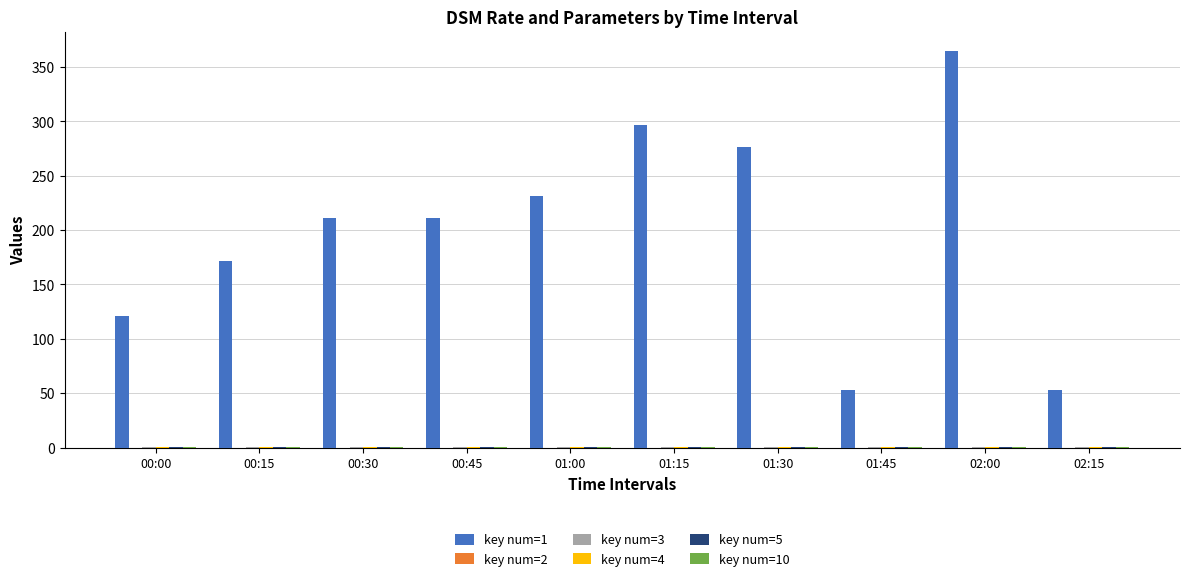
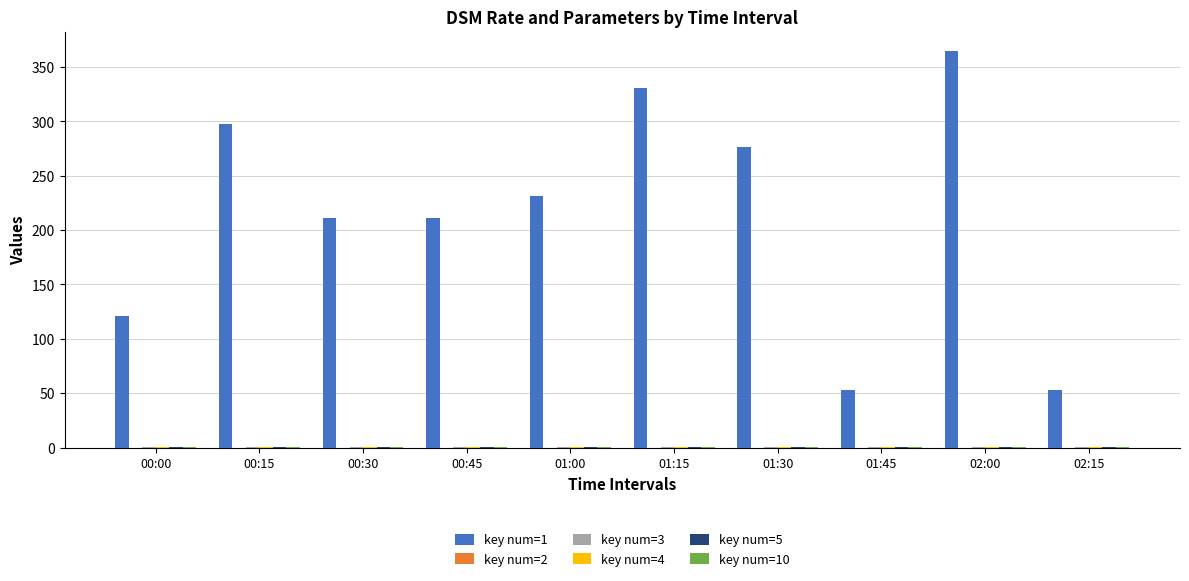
  {
    "key num=1": {
      "00:00": 121,
-     "00:15": 171,
+     "00:15": 297,
      "00:30": 211,
      "00:45": 211,
      "01:00": 231,
-     "01:15": 296,
+     "01:15": 331,
      "01:30": 276,
      "01:45": 53,
      "02:00": 364,
      "02:15": 53
    },
    "key num=2": {
      "00:00": 0,
      "00:15": 0,
      "00:30": 0,
      "00:45": 0,
      "01:00": 0,
      "01:15": 0,
      "01:30": 0,
      "01:45": 0,
      "02:00": 0,
      "02:15": 0
    }
  }
